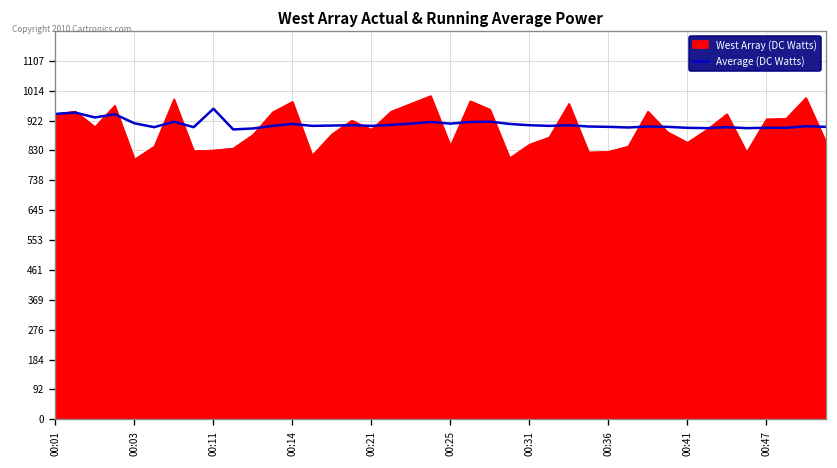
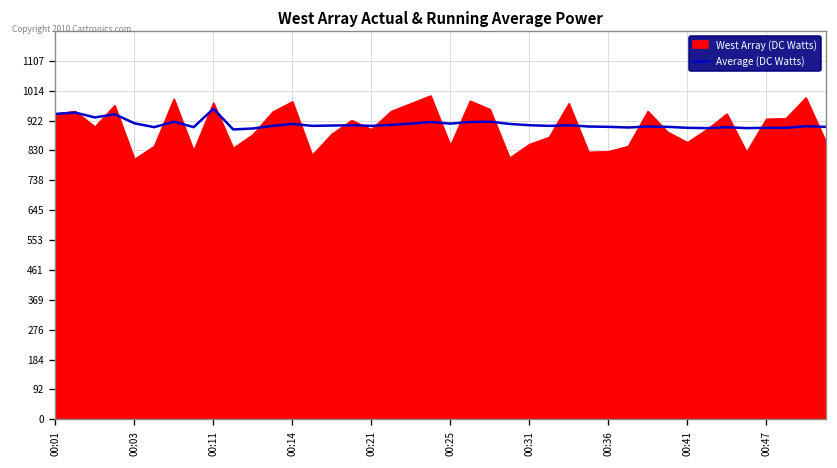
  {
    "West Array (DC Watts)": {
-     "00:11": 830
+     "00:11": 980
    },
    "Average (DC Watts)": {
      "00:11": 960
    }
  }
